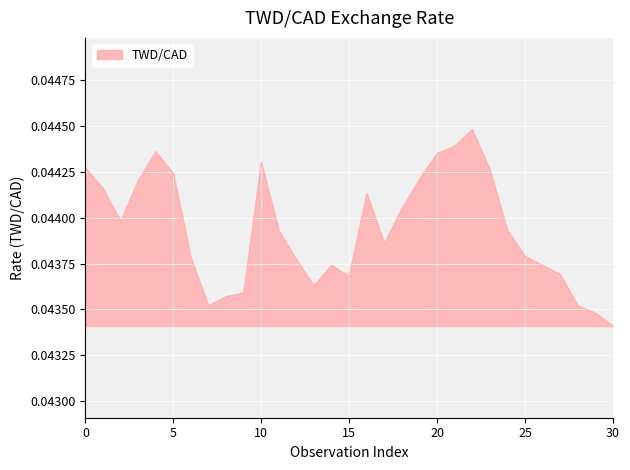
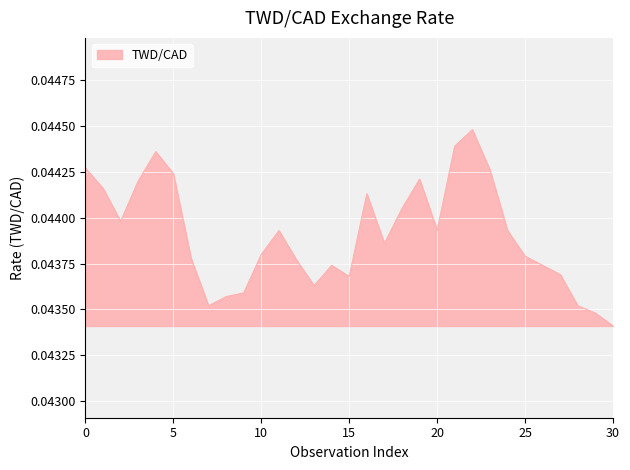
  {
    "0": 0.04427,
    "5": 0.04424,
-   "10": 0.0443,
+   "10": 0.0438,
    "15": 0.04368,
-   "20": 0.04435,
+   "20": 0.04393,
    "25": 0.04379,
    "30": 0.04341
  }
